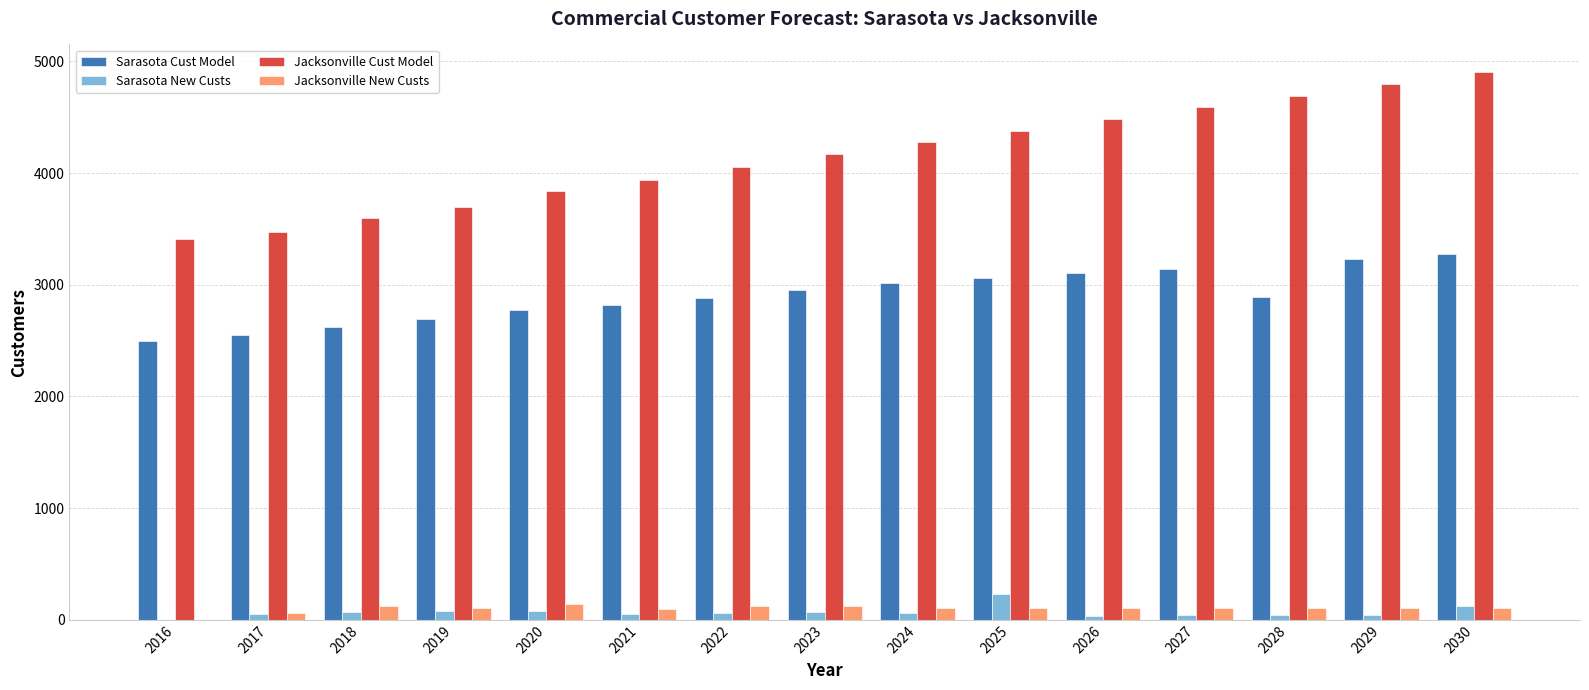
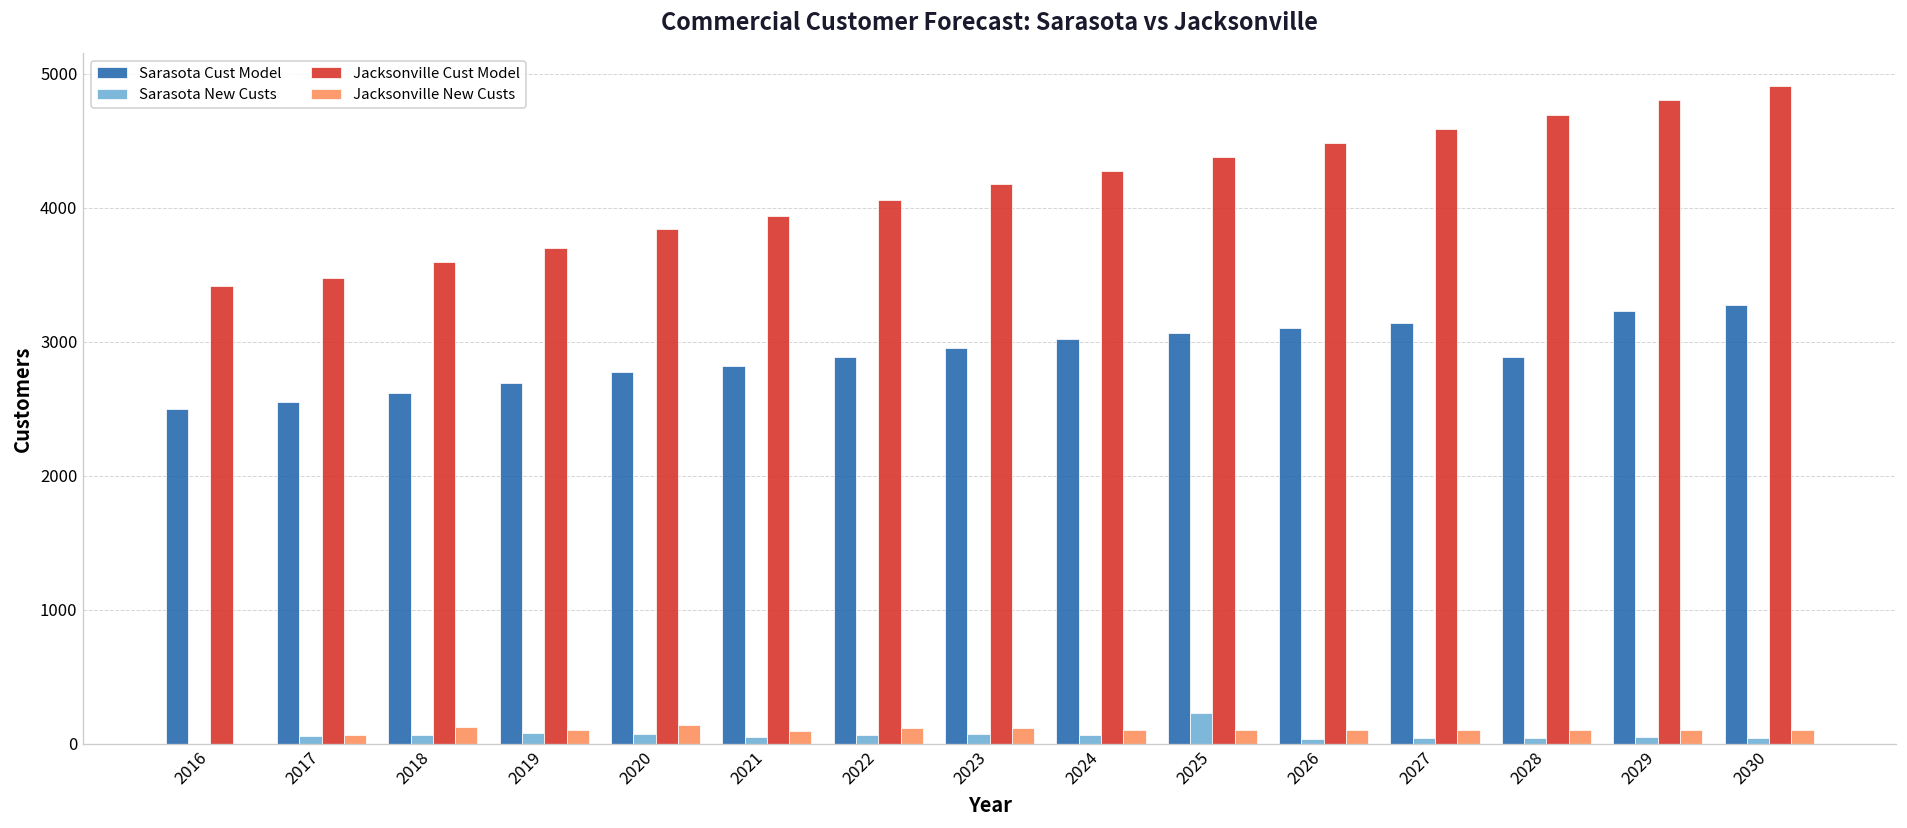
  {
    "Sarasota Cust Model": {
      "2016": 2490,
      "2017": 2550,
      "2018": 2620,
      "2019": 2700,
      "2020": 2770,
      "2021": 2820,
      "2022": 2880,
      "2023": 2950,
      "2024": 3020,
      "2025": 3060,
      "2026": 3100,
      "2027": 3140,
      "2028": 2890,
      "2029": 3230,
      "2030": 3280
    },
    "Sarasota New Custs": {
      "2016": 0,
      "2017": 60,
      "2018": 70,
      "2019": 80,
      "2020": 80,
      "2021": 50,
      "2022": 60,
      "2023": 70,
      "2024": 60,
      "2025": 230,
      "2026": 40,
      "2027": 40,
      "2028": 40,
      "2029": 50,
-     "2030": 120
+     "2030": 50
    },
    "Jacksonville Cust Model": {
      "2016": 3410,
      "2017": 3470,
      "2018": 3600,
      "2019": 3700,
      "2020": 3840,
      "2021": 3930,
      "2022": 4050,
      "2023": 4170,
      "2024": 4280,
      "2025": 4380,
      "2026": 4480,
      "2027": 4590,
      "2028": 4690,
      "2029": 4800,
      "2030": 4910
    },
    "Jacksonville New Custs": {
      "2016": 0,
      "2017": 60,
      "2018": 120,
      "2019": 100,
      "2020": 140,
      "2021": 100,
      "2022": 120,
      "2023": 120,
      "2024": 100,
      "2025": 100,
      "2026": 100,
      "2027": 110,
      "2028": 110,
      "2029": 110,
      "2030": 110
    }
  }
